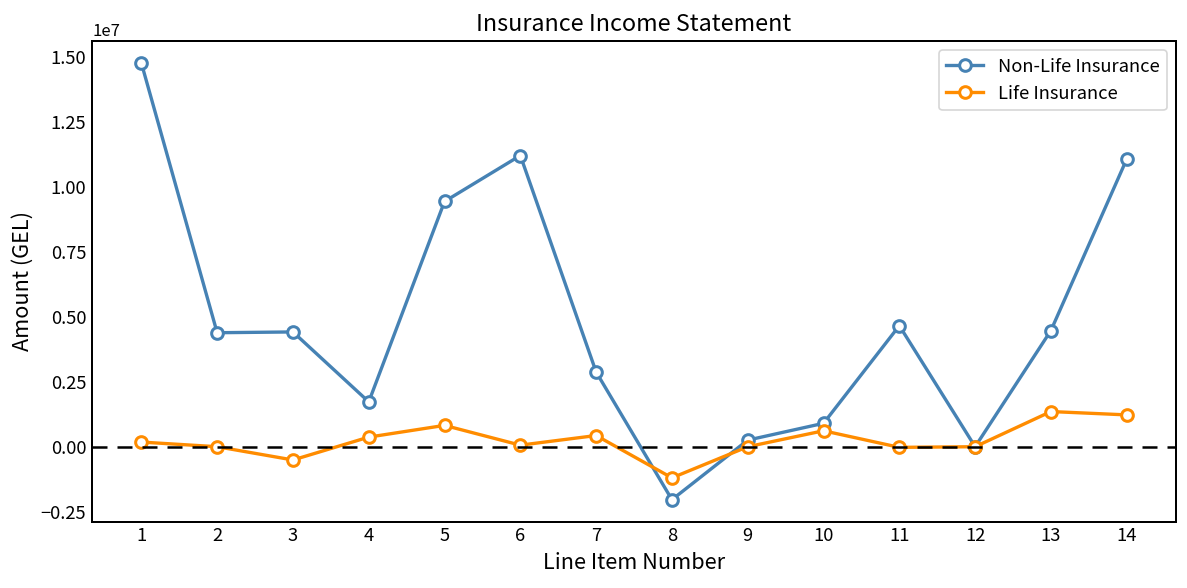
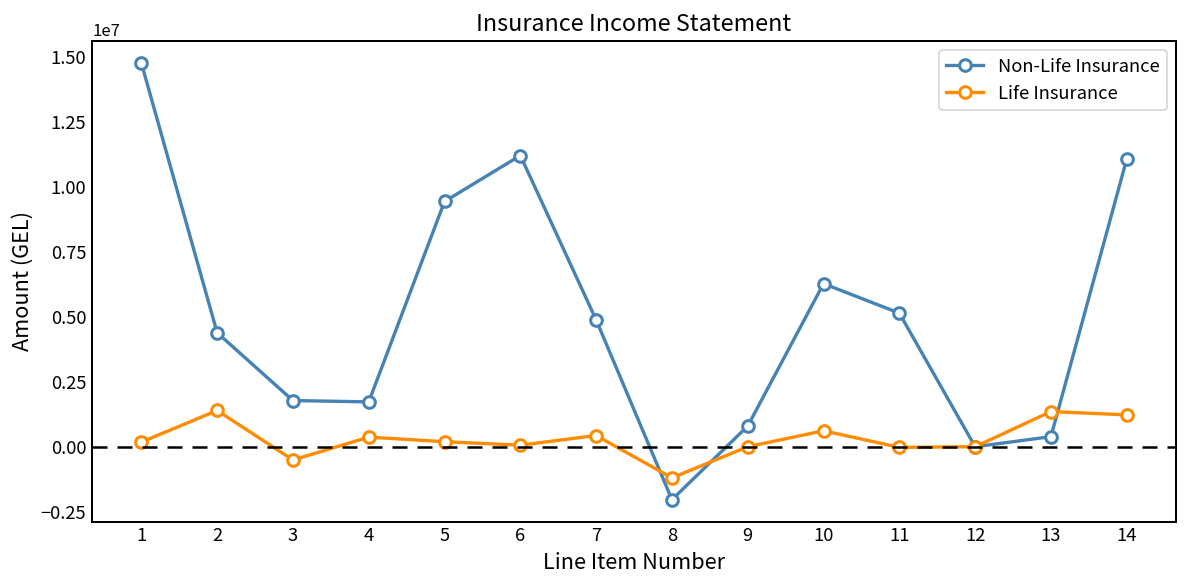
  {
    "Non-Life Insurance": {
      "1": 14800000,
      "2": 4400000,
-     "3": 4400000,
+     "3": 1800000,
      "4": 1700000,
      "5": 9400000,
      "6": 11200000,
-     "7": 2900000,
+     "7": 4900000,
      "8": -2000000,
-     "9": 300000,
-     "10": 900000,
-     "11": 4700000,
-     "13": 4500000,
+     "9": 800000,
+     "10": 6300000,
+     "11": 5100000,
+     "13": 400000,
      "14": 11100000
    },
    "Life Insurance": {
      "1": 200000,
-     "2": 0,
+     "2": 1400000,
      "3": -500000,
      "4": 400000,
-     "5": 800000,
+     "5": 200000,
      "6": 100000,
      "7": 400000,
      "8": -1200000,
      "9": 0,
      "10": 600000,
      "11": 0,
      "13": 1400000,
      "14": 1200000
    }
  }
